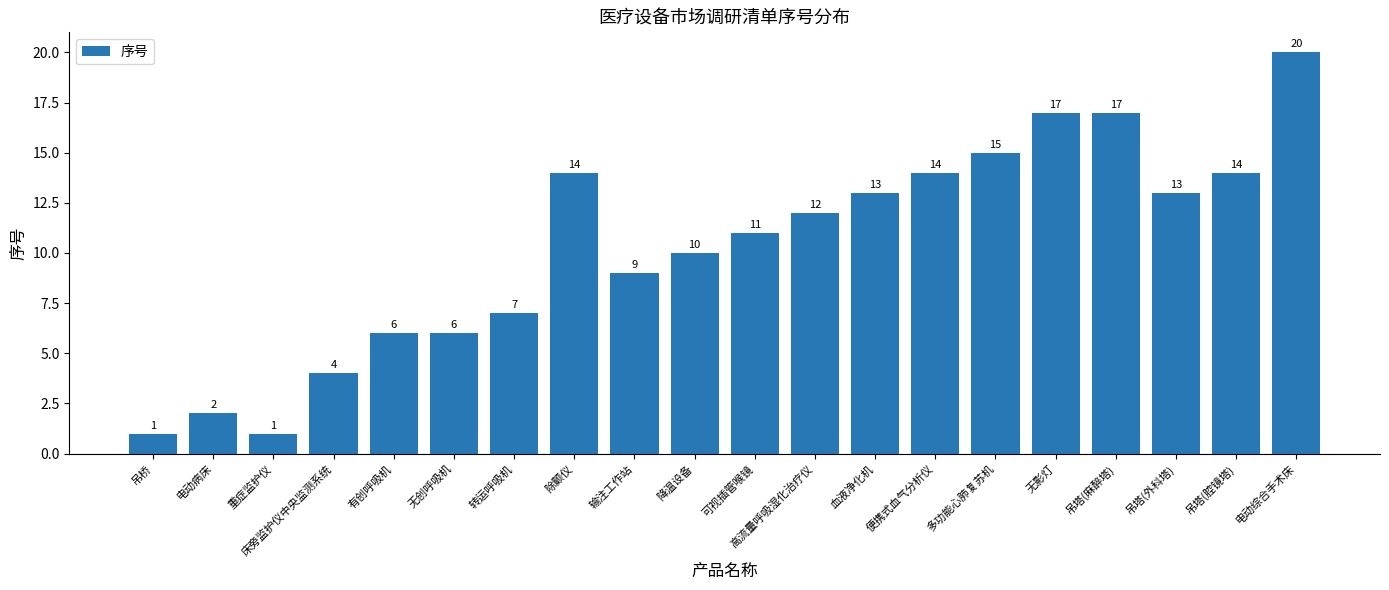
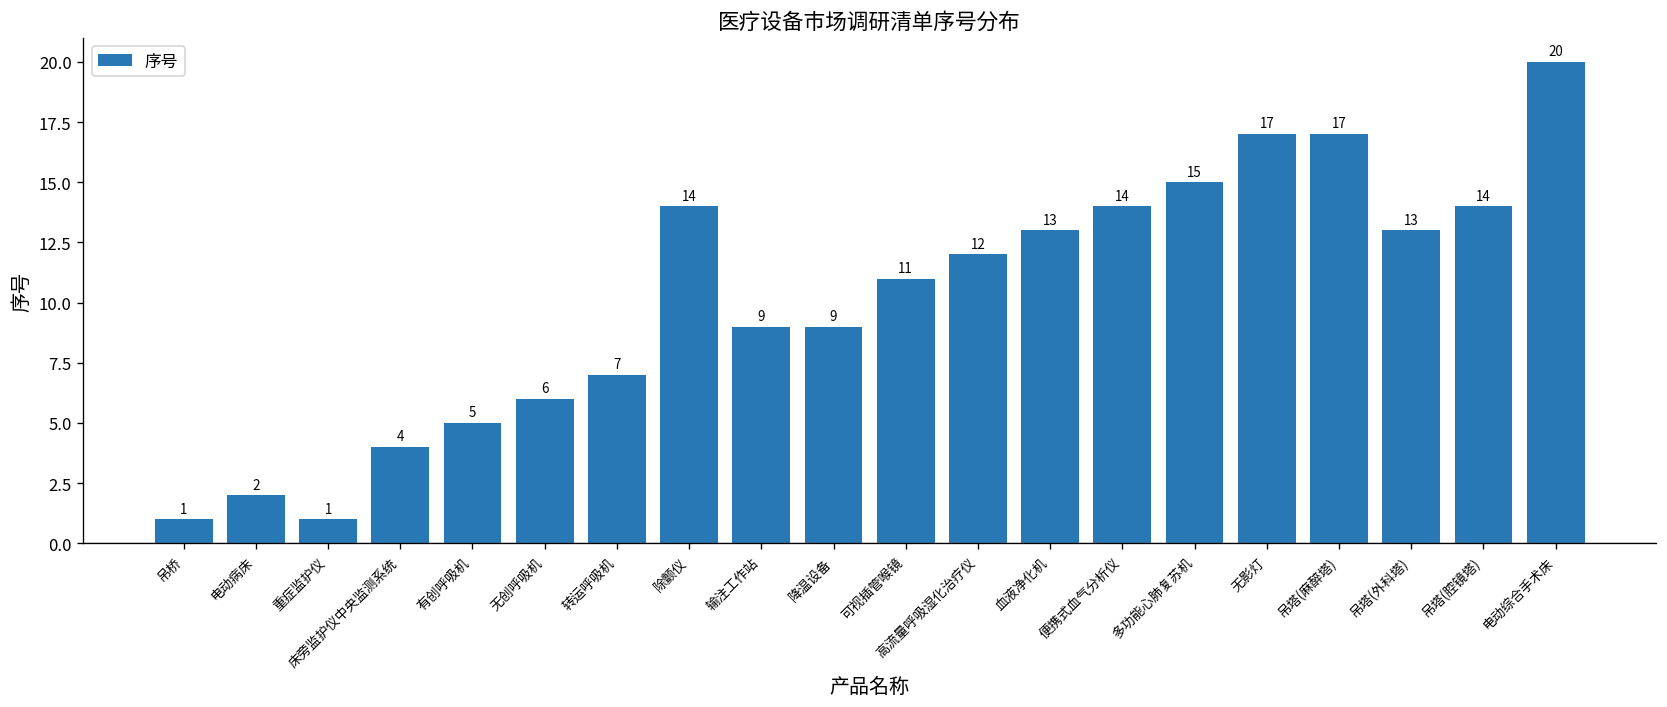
  {
    "吊桥": 1,
    "电动病床": 2,
    "重症监护仪": 1,
    "床旁监护仪中央监测系统": 4,
-   "有创呼吸机": 6,
+   "有创呼吸机": 5,
    "无创呼吸机": 6,
    "转运呼吸机": 7,
    "除颤仪": 14,
    "输注工作站": 9,
-   "降温设备": 10,
+   "降温设备": 9,
    "可视插管喉镜": 11,
    "高流量呼吸湿化治疗仪": 12,
    "血液净化机": 13,
    "便携式血气分析仪": 14,
    "多功能心肺复苏机": 15,
    "无影灯": 17,
    "吊塔(麻醉塔)": 17,
    "吊塔(外科塔)": 13,
    "吊塔(腔镜塔)": 14,
    "电动综合手术床": 20
  }
